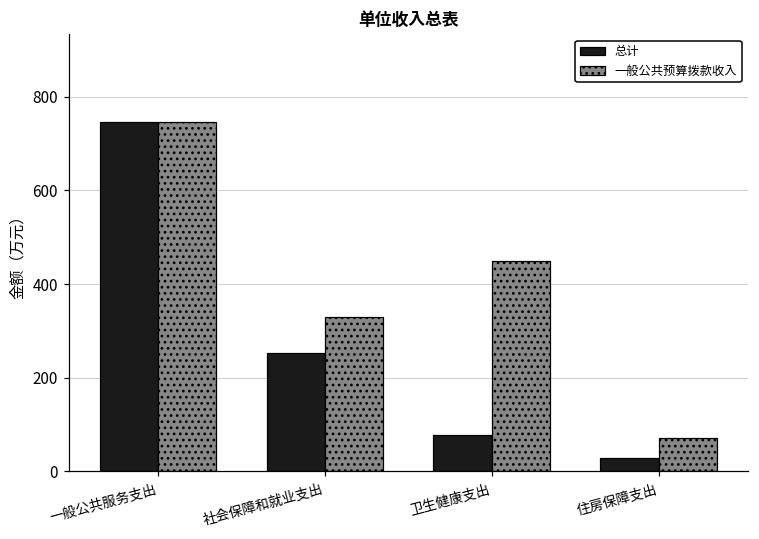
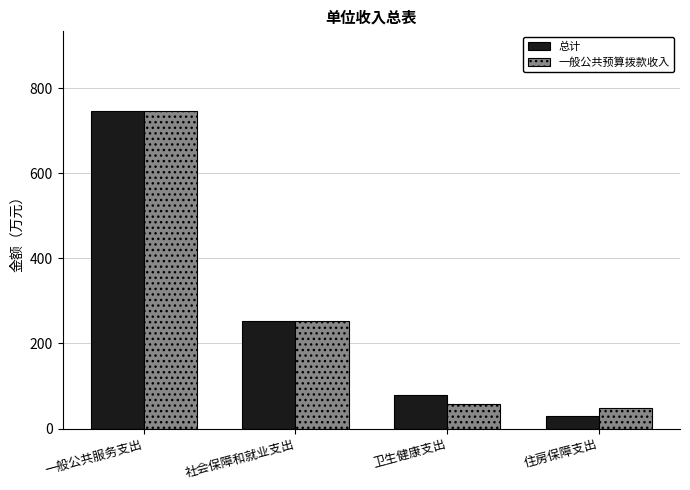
  {
    "总计": {
      "一般公共服务支出": 750,
      "社会保障和就业支出": 250,
      "卫生健康支出": 80,
      "住房保障支出": 30
    },
    "一般公共预算拨款收入": {
      "一般公共服务支出": 750,
-     "社会保障和就业支出": 330,
-     "卫生健康支出": 450,
-     "住房保障支出": 70
+     "社会保障和就业支出": 250,
+     "卫生健康支出": 60,
+     "住房保障支出": 50
    }
  }
